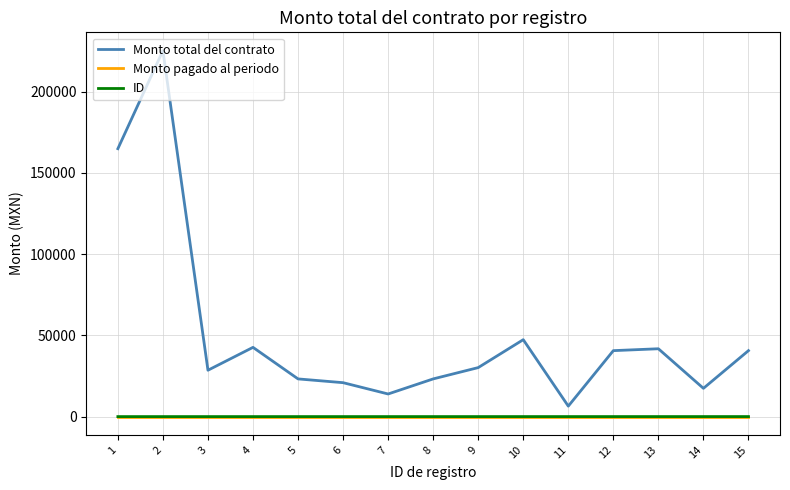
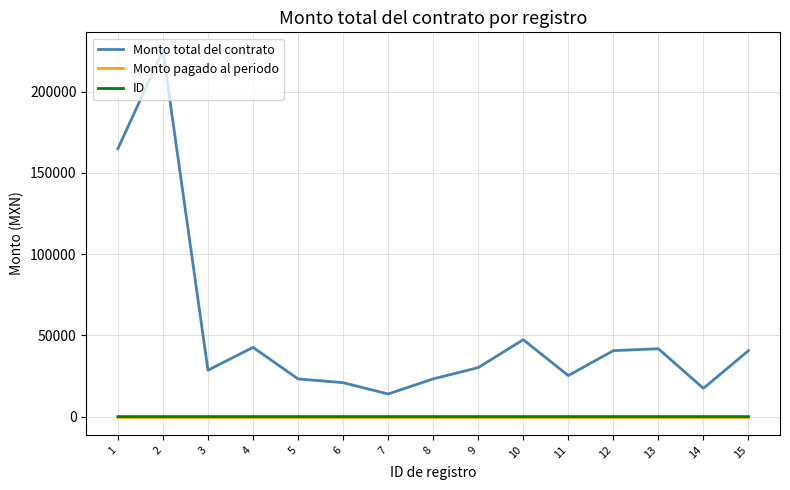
  {
    "Monto total del contrato": {
      "1": 165000,
      "3": 29000,
      "4": 43000,
      "5": 23000,
      "6": 21000,
      "7": 14000,
      "8": 23000,
      "9": 30000,
      "10": 47000,
-     "11": 6000,
+     "11": 25000,
      "12": 41000,
      "13": 42000,
      "14": 17000,
      "15": 41000
    },
    "ID": {
      "1": 0,
      "2": 0,
      "3": 0,
      "4": 0,
      "5": 0,
      "6": 0,
      "7": 0,
      "8": 0,
      "9": 0,
      "10": 0,
      "11": 0,
      "12": 0,
      "13": 0,
      "14": 0,
      "15": 0
    }
  }
